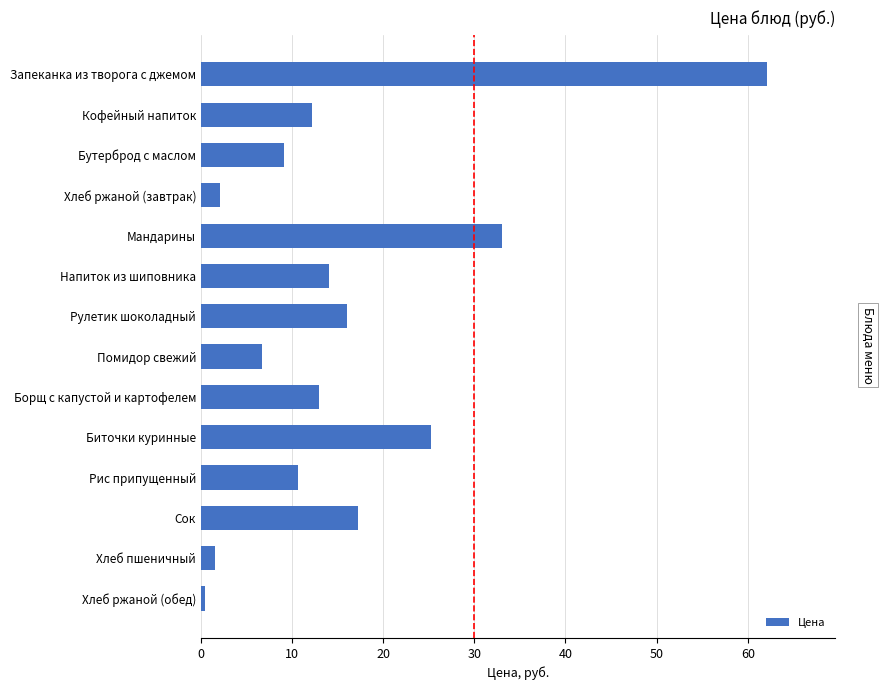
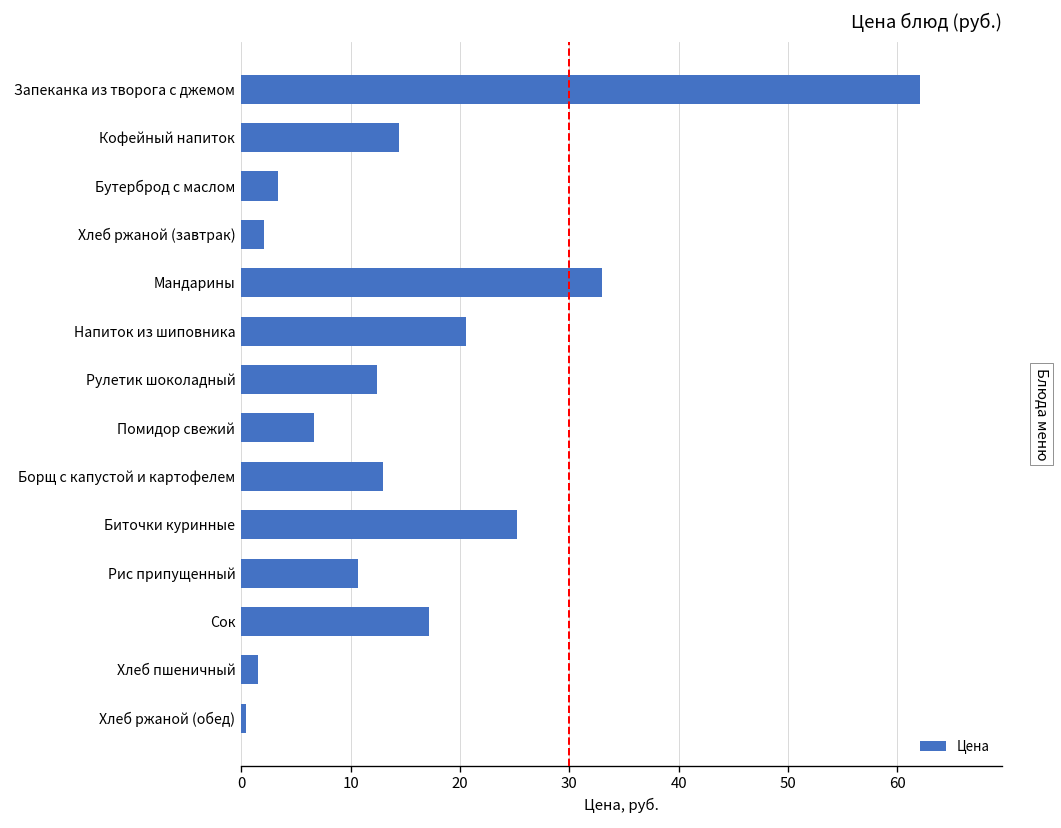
  {
    "Запеканка из творога с джемом": 62,
-   "Кофейный напиток": 12,
-   "Бутерброд с маслом": 9,
+   "Кофейный напиток": 14,
+   "Бутерброд с маслом": 3,
    "Хлеб ржаной (завтрак)": 2,
    "Мандарины": 33,
-   "Напиток из шиповника": 14,
-   "Рулетик шоколадный": 16,
+   "Напиток из шиповника": 21,
+   "Рулетик шоколадный": 12,
    "Помидор свежий": 7,
    "Борщ с капустой и картофелем": 13,
    "Биточки куринные": 25,
    "Рис припущенный": 11,
    "Сок": 17,
    "Хлеб пшеничный": 2,
    "Хлеб ржаной (обед)": 0
  }
